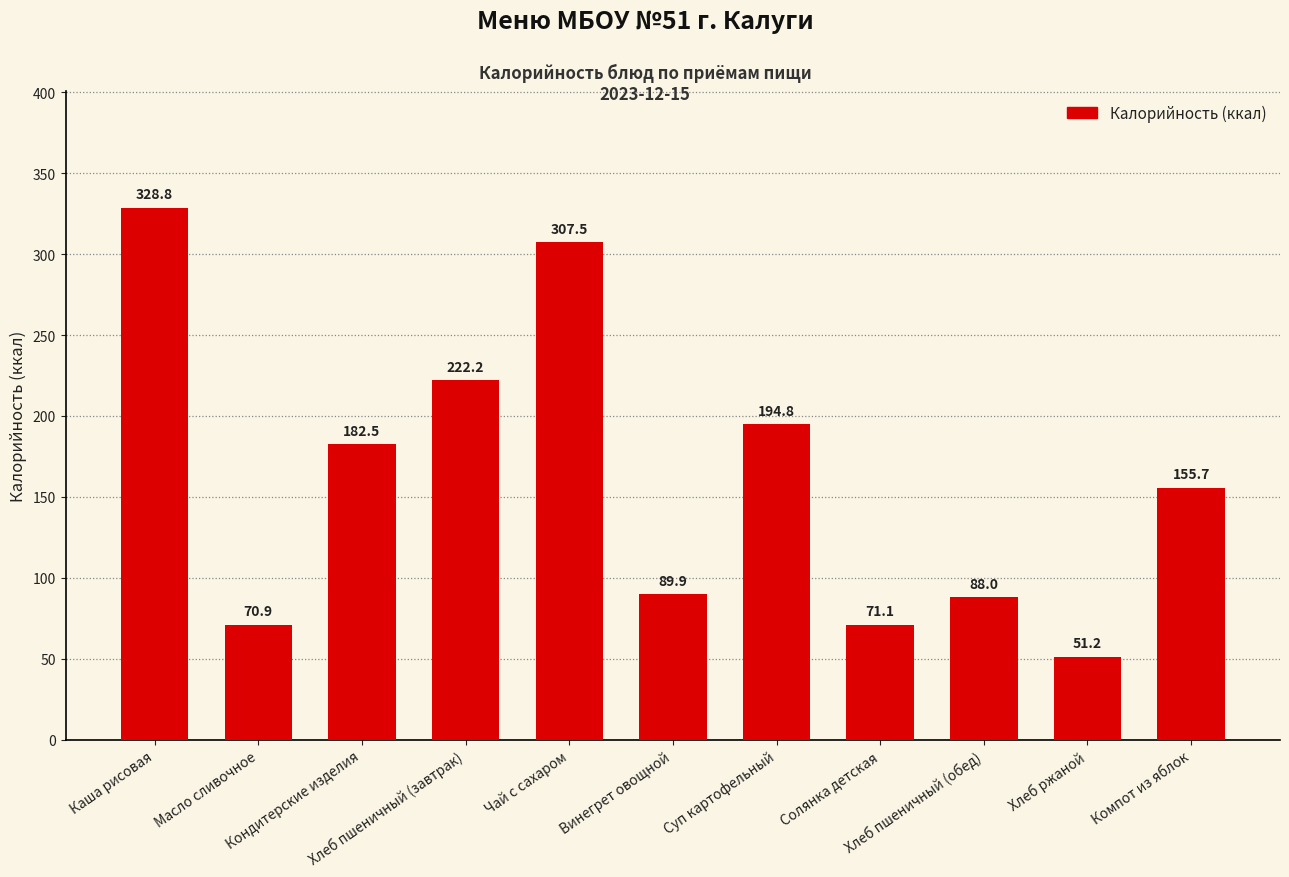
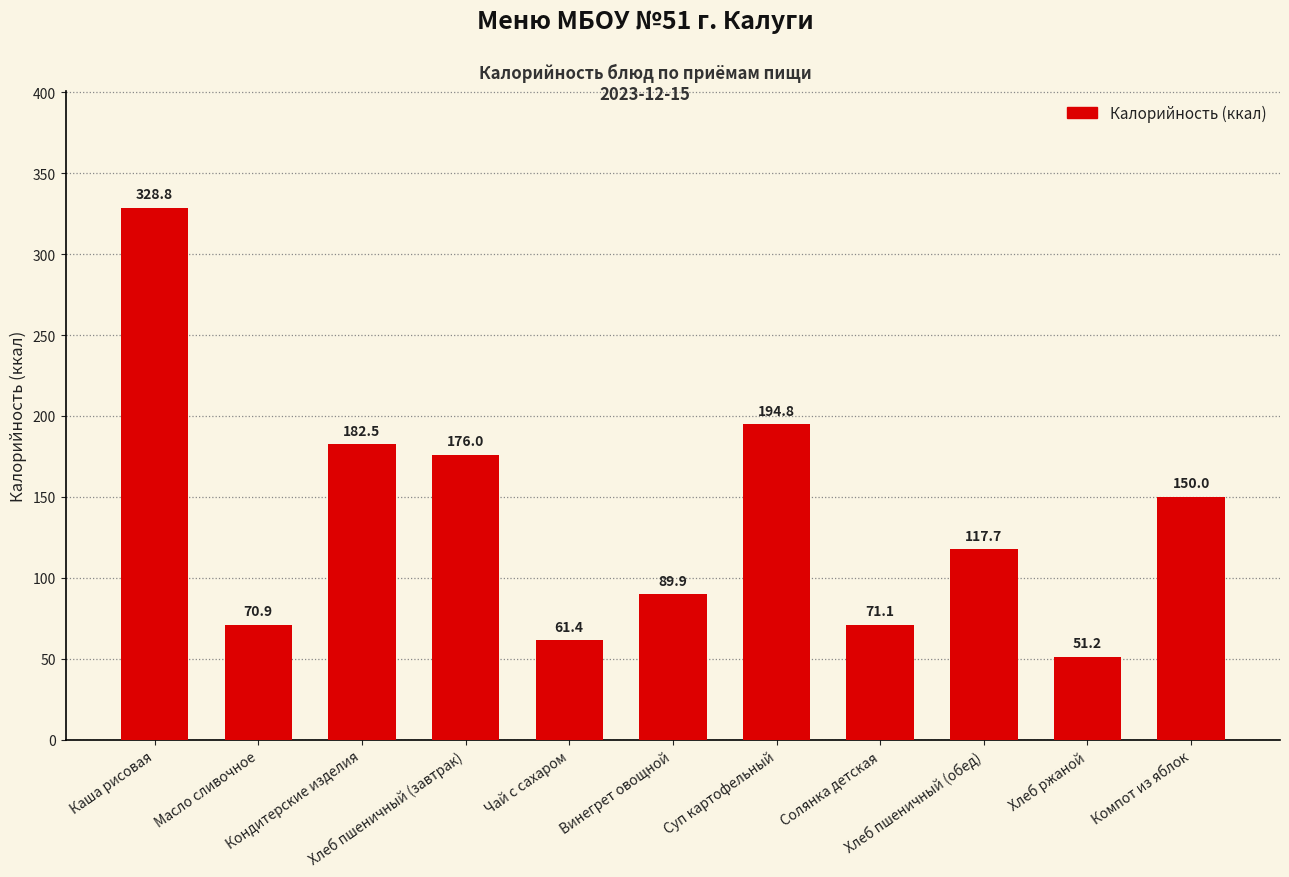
  {
    "Каша рисовая": 328.8,
    "Масло сливочное": 70.9,
    "Кондитерские изделия": 182.5,
-   "Хлеб пшеничный (завтрак)": 222.2,
-   "Чай с сахаром": 307.5,
+   "Хлеб пшеничный (завтрак)": 176.0,
+   "Чай с сахаром": 61.4,
    "Винегрет овощной": 89.9,
    "Суп картофельный": 194.8,
    "Солянка детская": 71.1,
-   "Хлеб пшеничный (обед)": 88.0,
+   "Хлеб пшеничный (обед)": 117.7,
    "Хлеб ржаной": 51.2,
-   "Компот из яблок": 155.7
+   "Компот из яблок": 150.0
  }
